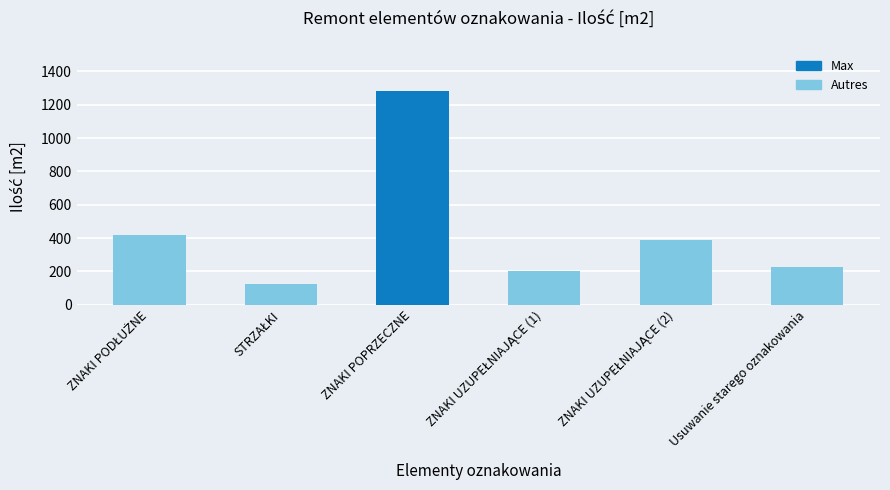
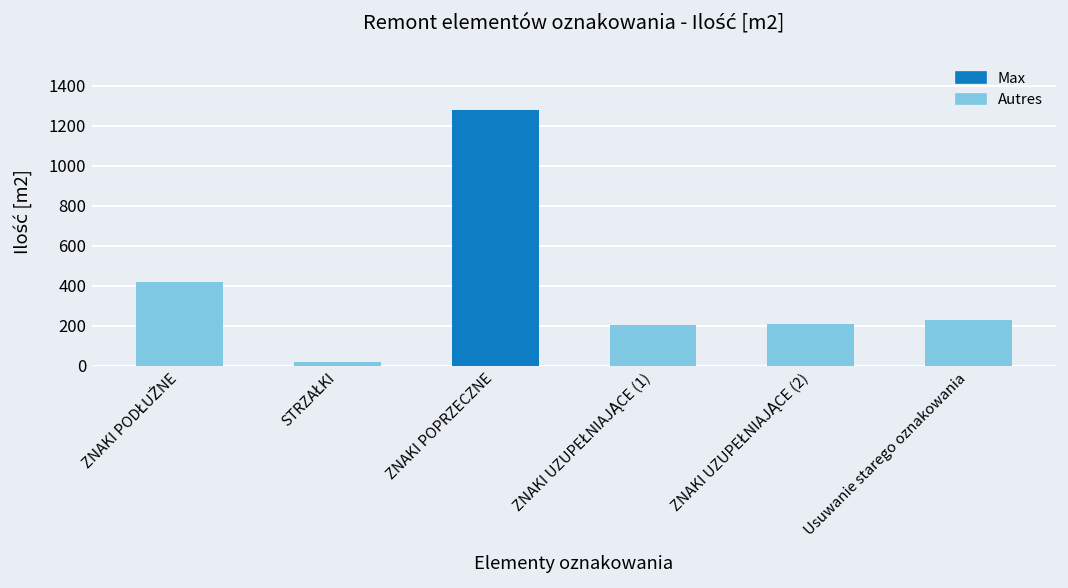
  {
    "ZNAKI PODŁUŻNE": 420,
-   "STRZAŁKI": 120,
+   "STRZAŁKI": 20,
    "ZNAKI POPRZECZNE": 1280,
    "ZNAKI UZUPEŁNIAJĄCE (1)": 200,
-   "ZNAKI UZUPEŁNIAJĄCE (2)": 390,
+   "ZNAKI UZUPEŁNIAJĄCE (2)": 210,
    "Usuwanie starego oznakowania": 230
  }
